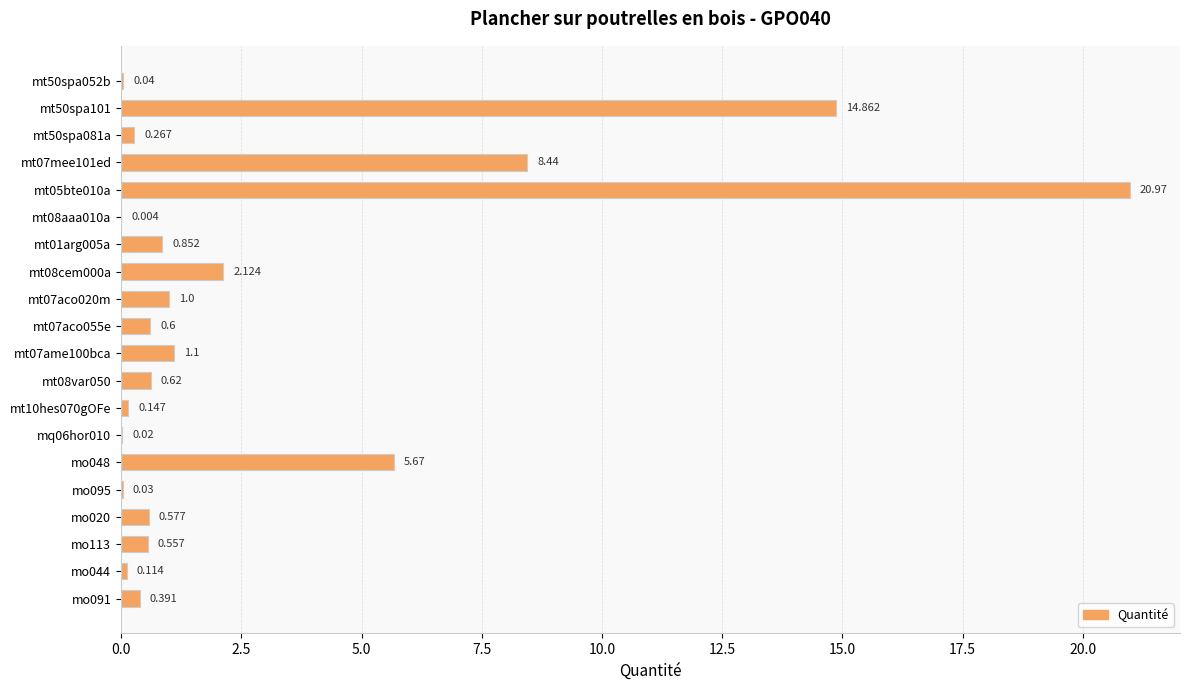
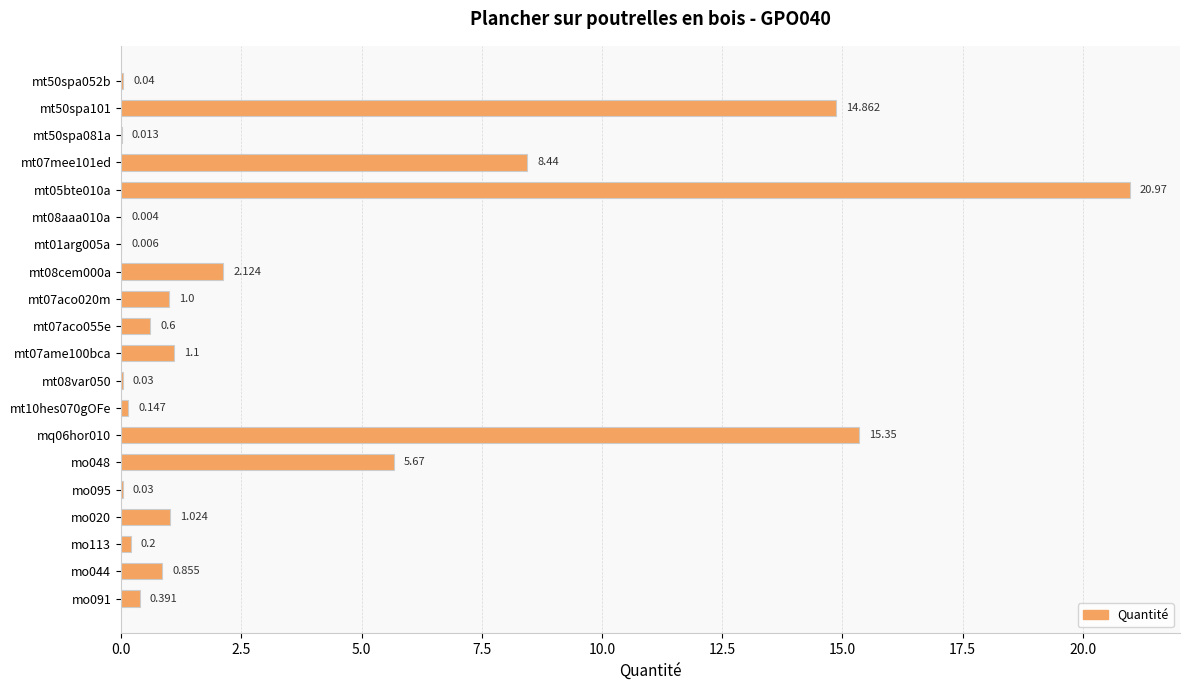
  {
    "mt50spa052b": 0.04,
    "mt50spa101": 14.862,
-   "mt50spa081a": 0.267,
+   "mt50spa081a": 0.013,
    "mt07mee101ed": 8.44,
    "mt05bte010a": 20.97,
    "mt08aaa010a": 0.004,
-   "mt01arg005a": 0.852,
+   "mt01arg005a": 0.006,
    "mt08cem000a": 2.124,
    "mt07aco020m": 1.0,
    "mt07aco055e": 0.6,
    "mt07ame100bca": 1.1,
-   "mt08var050": 0.62,
+   "mt08var050": 0.03,
    "mt10hes070gOFe": 0.147,
-   "mq06hor010": 0.02,
+   "mq06hor010": 15.35,
    "mo048": 5.67,
    "mo095": 0.03,
-   "mo020": 0.577,
-   "mo113": 0.557,
-   "mo044": 0.114,
+   "mo020": 1.024,
+   "mo113": 0.2,
+   "mo044": 0.855,
    "mo091": 0.391
  }
